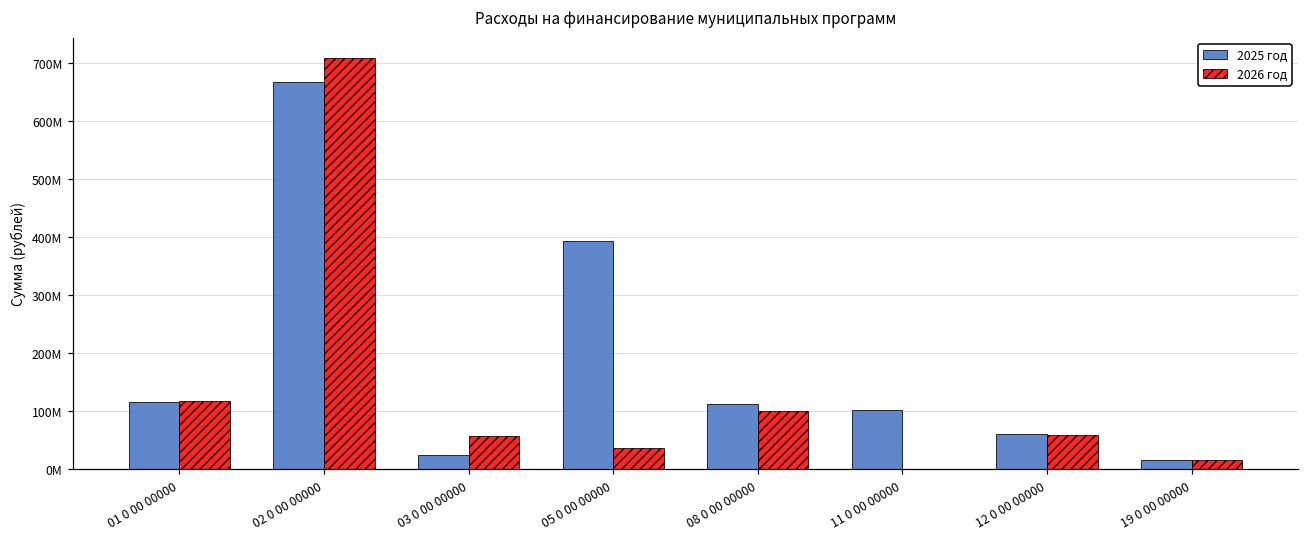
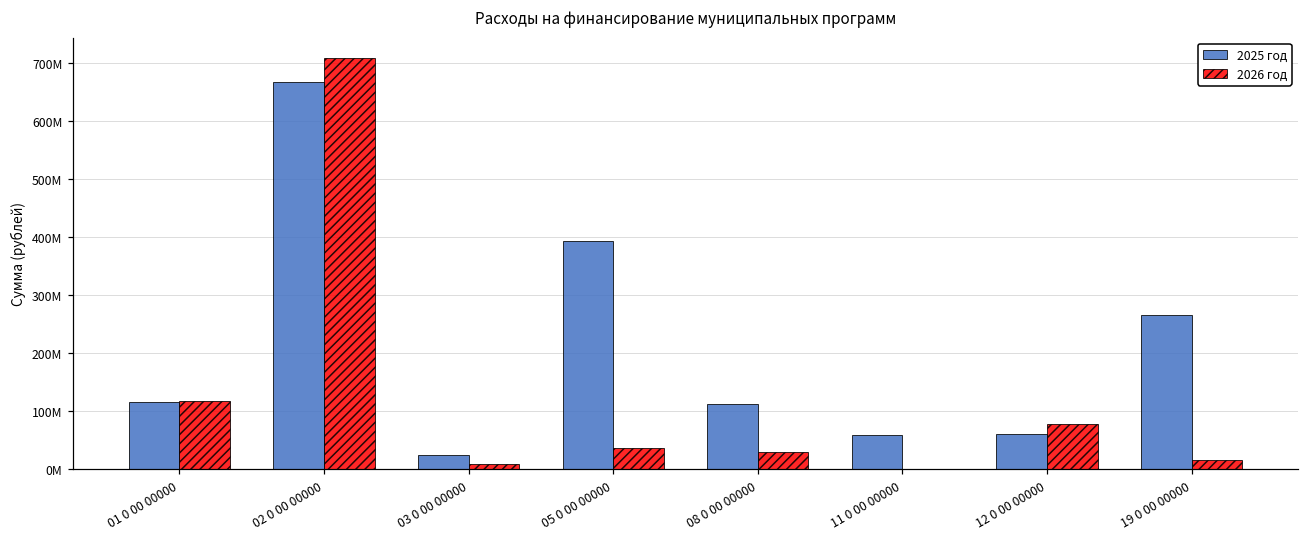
  {
    "2025 год": {
      "01 0 00 00000": 120000000,
      "02 0 00 00000": 670000000,
      "03 0 00 00000": 20000000,
      "05 0 00 00000": 390000000,
      "08 0 00 00000": 110000000,
-     "11 0 00 00000": 100000000,
+     "11 0 00 00000": 60000000,
      "12 0 00 00000": 60000000,
-     "19 0 00 00000": 20000000
+     "19 0 00 00000": 260000000
    },
    "2026 год": {
      "01 0 00 00000": 120000000,
      "02 0 00 00000": 710000000,
-     "03 0 00 00000": 60000000,
+     "03 0 00 00000": 10000000,
      "05 0 00 00000": 40000000,
-     "08 0 00 00000": 100000000,
+     "08 0 00 00000": 30000000,
      "11 0 00 00000": 0,
-     "12 0 00 00000": 60000000,
+     "12 0 00 00000": 80000000,
      "19 0 00 00000": 20000000
    }
  }
